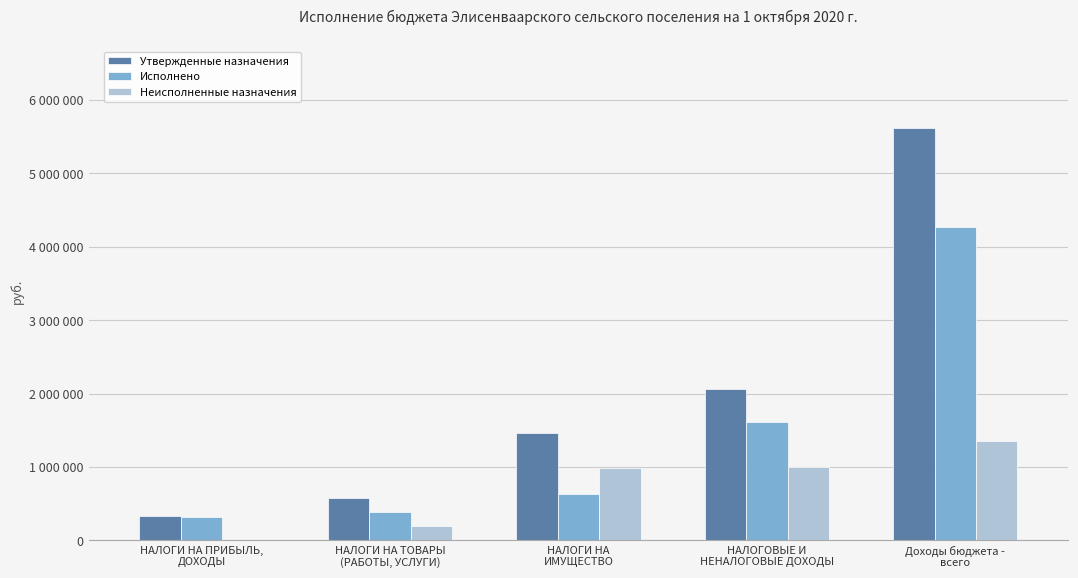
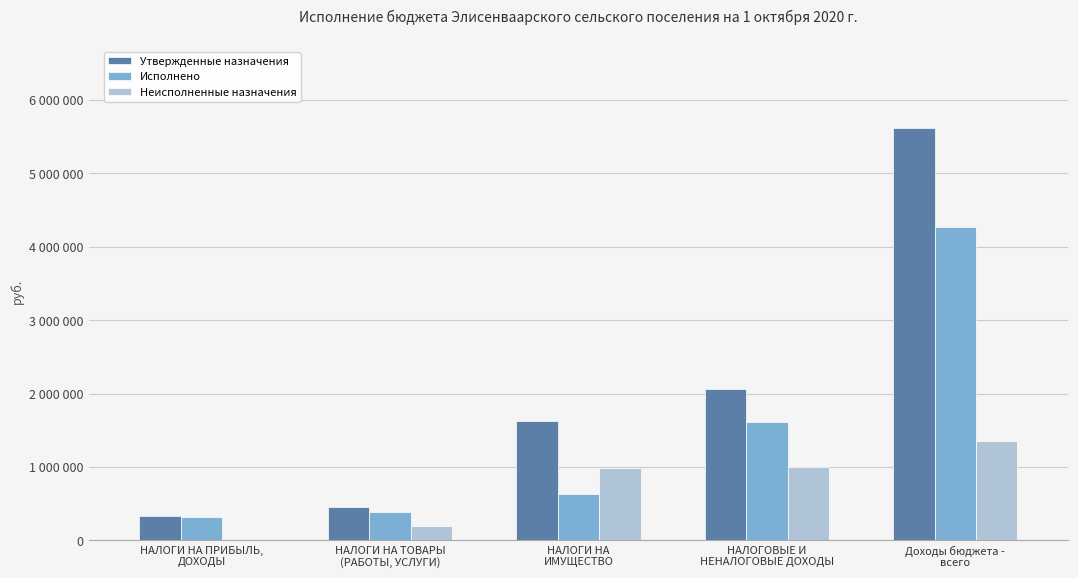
  {
    "Утвержденные назначения": {
      "НАЛОГИ НА ПРИБЫЛЬ, ДОХОДЫ": 300000,
-     "НАЛОГИ НА ТОВАРЫ (РАБОТЫ, УСЛУГИ)": 600000,
-     "НАЛОГИ НА ИМУЩЕСТВО": 1500000,
+     "НАЛОГИ НА ТОВАРЫ (РАБОТЫ, УСЛУГИ)": 500000,
+     "НАЛОГИ НА ИМУЩЕСТВО": 1600000,
      "НАЛОГОВЫЕ И НЕНАЛОГОВЫЕ ДОХОДЫ": 2100000,
      "Доходы бюджета - всего": 5600000
    }
  }
